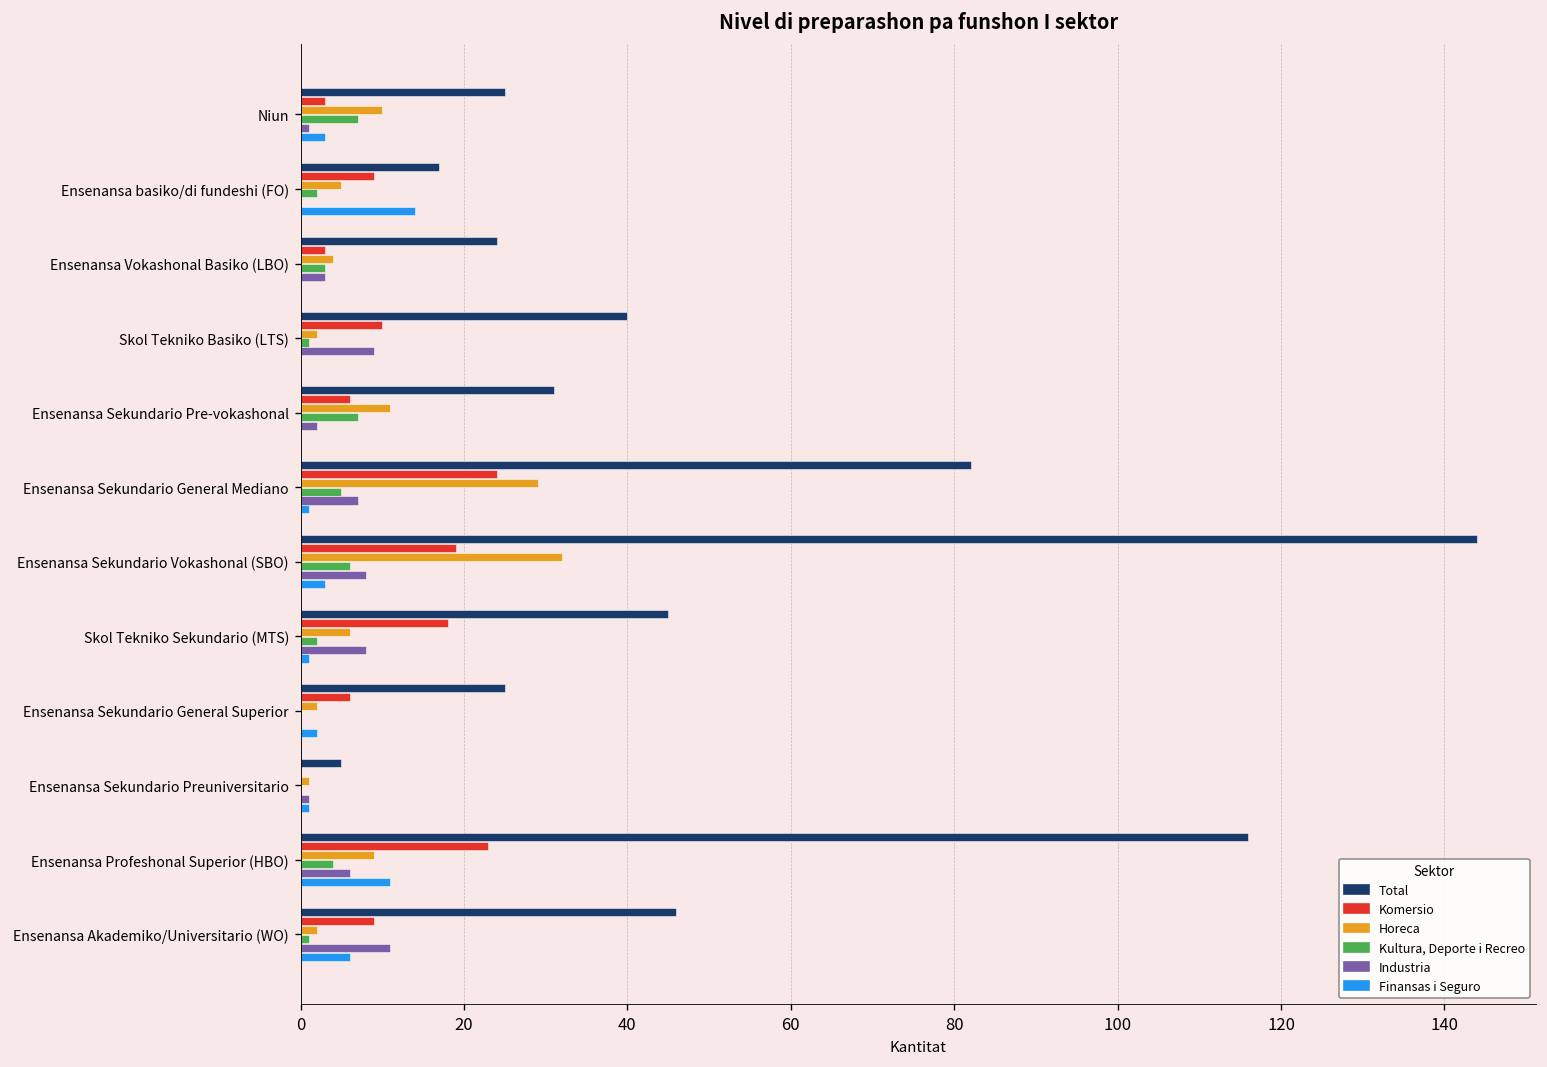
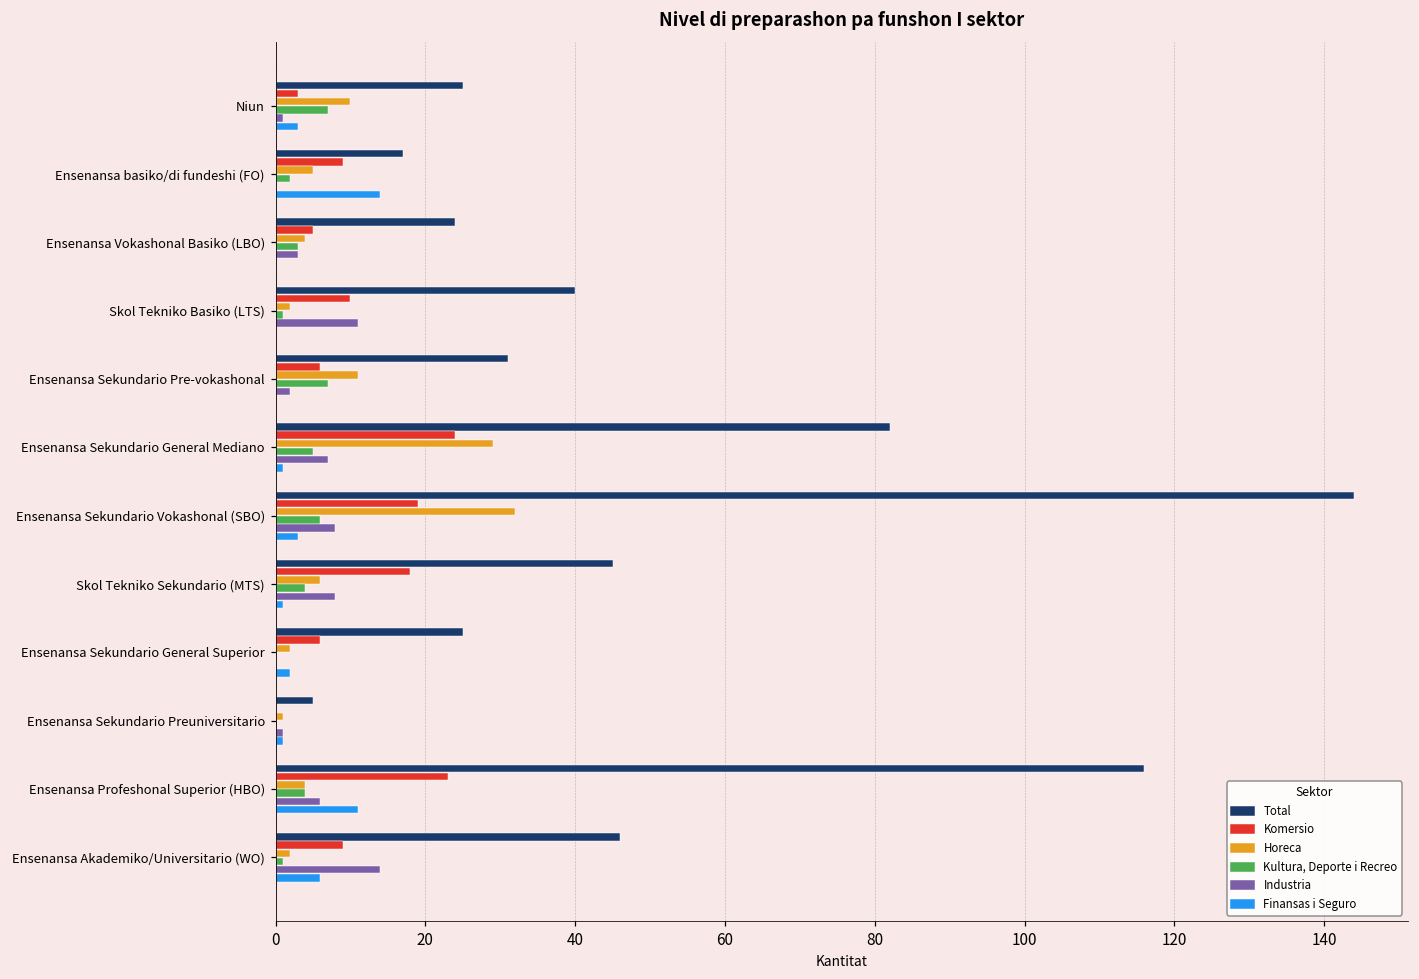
  {
    "Total": {
      "Niun": 25,
      "Ensenansa basiko/di fundeshi (FO)": 17,
      "Ensenansa Vokashonal Basiko (LBO)": 24,
      "Skol Tekniko Basiko (LTS)": 40,
      "Ensenansa Sekundario Pre-vokashonal": 31,
      "Ensenansa Sekundario General Mediano": 82,
      "Ensenansa Sekundario Vokashonal (SBO)": 144,
      "Skol Tekniko Sekundario (MTS)": 45,
      "Ensenansa Sekundario General Superior": 25,
      "Ensenansa Sekundario Preuniversitario": 5,
      "Ensenansa Profeshonal Superior (HBO)": 116,
      "Ensenansa Akademiko/Universitario (WO)": 46
    },
    "Komersio": {
      "Niun": 3,
      "Ensenansa basiko/di fundeshi (FO)": 9,
-     "Ensenansa Vokashonal Basiko (LBO)": 3,
+     "Ensenansa Vokashonal Basiko (LBO)": 5,
      "Skol Tekniko Basiko (LTS)": 10,
      "Ensenansa Sekundario Pre-vokashonal": 6,
      "Ensenansa Sekundario General Mediano": 24,
      "Ensenansa Sekundario Vokashonal (SBO)": 19,
      "Skol Tekniko Sekundario (MTS)": 18,
      "Ensenansa Sekundario General Superior": 6,
      "Ensenansa Sekundario Preuniversitario": 0,
      "Ensenansa Profeshonal Superior (HBO)": 23,
      "Ensenansa Akademiko/Universitario (WO)": 9
    },
    "Horeca": {
      "Niun": 10,
      "Ensenansa basiko/di fundeshi (FO)": 5,
      "Ensenansa Vokashonal Basiko (LBO)": 4,
      "Skol Tekniko Basiko (LTS)": 2,
      "Ensenansa Sekundario Pre-vokashonal": 11,
      "Ensenansa Sekundario General Mediano": 29,
      "Ensenansa Sekundario Vokashonal (SBO)": 32,
      "Skol Tekniko Sekundario (MTS)": 6,
      "Ensenansa Sekundario General Superior": 2,
      "Ensenansa Sekundario Preuniversitario": 1,
-     "Ensenansa Profeshonal Superior (HBO)": 9,
+     "Ensenansa Profeshonal Superior (HBO)": 4,
      "Ensenansa Akademiko/Universitario (WO)": 2
    },
    "Kultura, Deporte i Recreo": {
      "Niun": 7,
      "Ensenansa basiko/di fundeshi (FO)": 2,
      "Ensenansa Vokashonal Basiko (LBO)": 3,
      "Skol Tekniko Basiko (LTS)": 1,
      "Ensenansa Sekundario Pre-vokashonal": 7,
      "Ensenansa Sekundario General Mediano": 5,
      "Ensenansa Sekundario Vokashonal (SBO)": 6,
-     "Skol Tekniko Sekundario (MTS)": 2,
+     "Skol Tekniko Sekundario (MTS)": 4,
      "Ensenansa Sekundario General Superior": 0,
      "Ensenansa Sekundario Preuniversitario": 0,
      "Ensenansa Profeshonal Superior (HBO)": 4,
      "Ensenansa Akademiko/Universitario (WO)": 1
    },
    "Industria": {
      "Niun": 1,
      "Ensenansa basiko/di fundeshi (FO)": 0,
      "Ensenansa Vokashonal Basiko (LBO)": 3,
-     "Skol Tekniko Basiko (LTS)": 9,
+     "Skol Tekniko Basiko (LTS)": 11,
      "Ensenansa Sekundario Pre-vokashonal": 2,
      "Ensenansa Sekundario General Mediano": 7,
      "Ensenansa Sekundario Vokashonal (SBO)": 8,
      "Skol Tekniko Sekundario (MTS)": 8,
      "Ensenansa Sekundario General Superior": 0,
      "Ensenansa Sekundario Preuniversitario": 1,
      "Ensenansa Profeshonal Superior (HBO)": 6,
-     "Ensenansa Akademiko/Universitario (WO)": 11
+     "Ensenansa Akademiko/Universitario (WO)": 14
    },
    "Finansas i Seguro": {
      "Niun": 3,
      "Ensenansa basiko/di fundeshi (FO)": 14,
      "Ensenansa Vokashonal Basiko (LBO)": 0,
      "Skol Tekniko Basiko (LTS)": 0,
      "Ensenansa Sekundario Pre-vokashonal": 0,
      "Ensenansa Sekundario General Mediano": 1,
      "Ensenansa Sekundario Vokashonal (SBO)": 3,
      "Skol Tekniko Sekundario (MTS)": 1,
      "Ensenansa Sekundario General Superior": 2,
      "Ensenansa Sekundario Preuniversitario": 1,
      "Ensenansa Profeshonal Superior (HBO)": 11,
      "Ensenansa Akademiko/Universitario (WO)": 6
    }
  }
